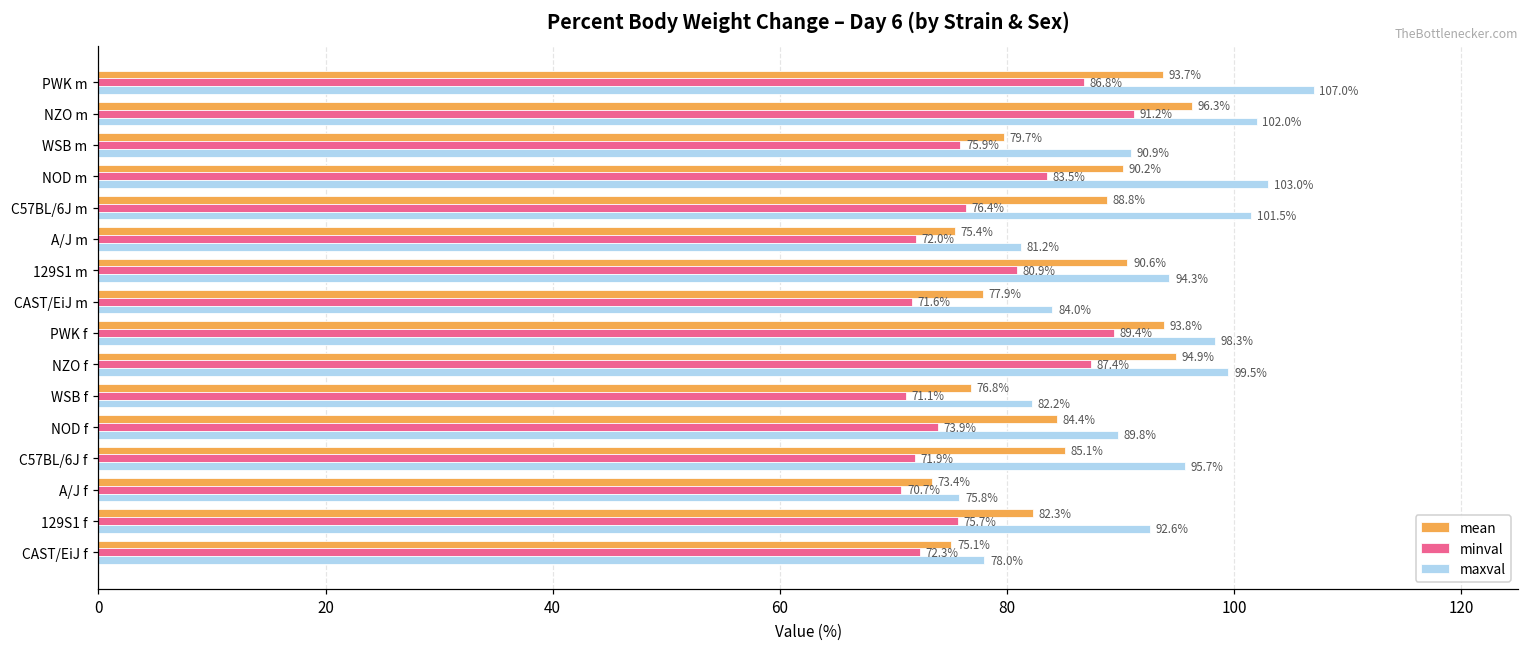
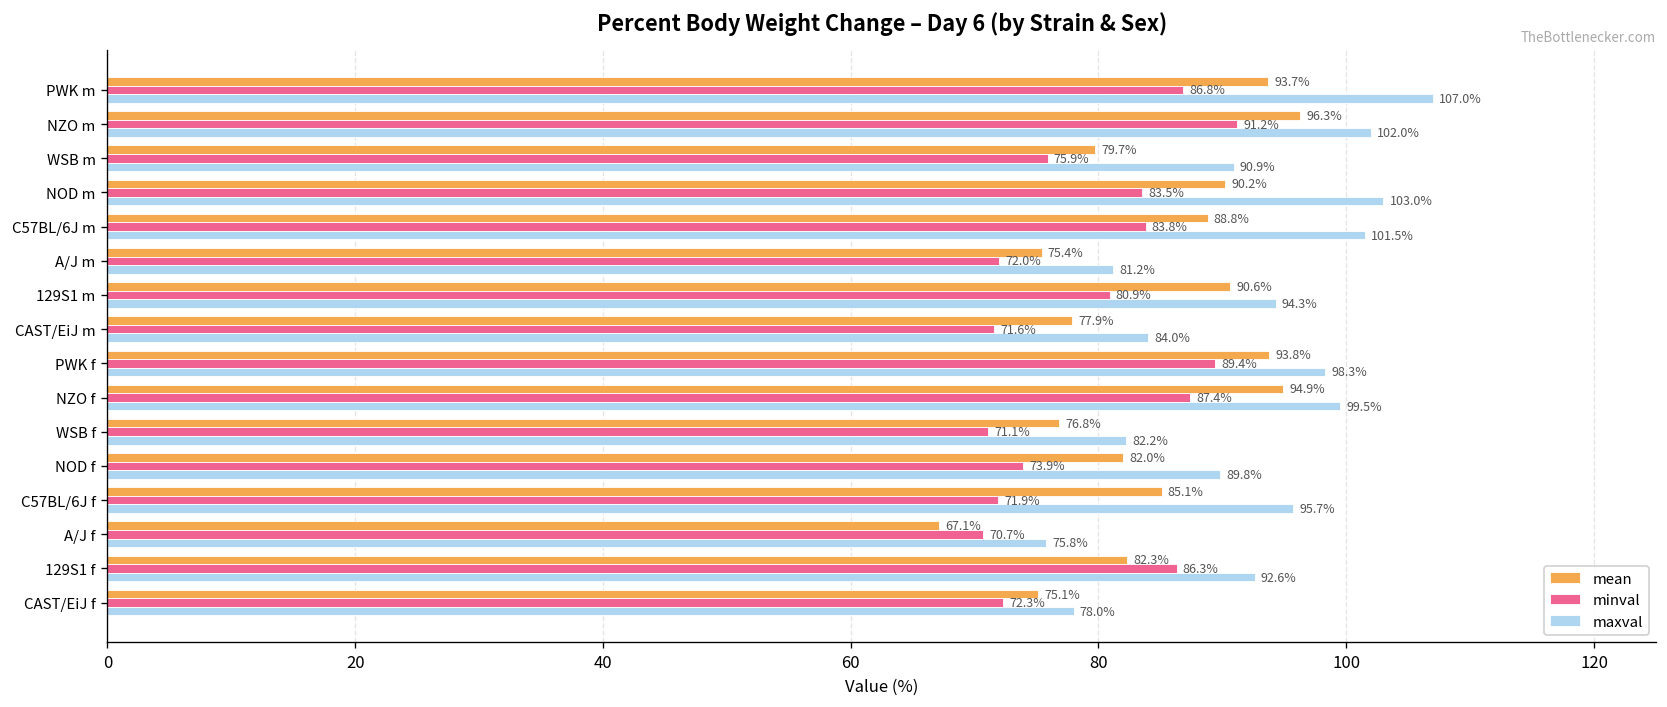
  {
    "mean": {
      "PWK m": "93.7%",
      "NZO m": "96.3%",
      "WSB m": "79.7%",
      "NOD m": "90.2%",
      "C57BL/6J m": "88.8%",
      "A/J m": "75.4%",
      "129S1 m": "90.6%",
      "CAST/EiJ m": "77.9%",
      "PWK f": "93.8%",
      "NZO f": "94.9%",
      "WSB f": "76.8%",
-     "NOD f": "84.4%",
+     "NOD f": "82.0%",
      "C57BL/6J f": "85.1%",
-     "A/J f": "73.4%",
+     "A/J f": "67.1%",
      "129S1 f": "82.3%",
      "CAST/EiJ f": "75.1%"
    },
    "minval": {
      "PWK m": "86.8%",
      "NZO m": "91.2%",
      "WSB m": "75.9%",
      "NOD m": "83.5%",
-     "C57BL/6J m": "76.4%",
+     "C57BL/6J m": "83.8%",
      "A/J m": "72.0%",
      "129S1 m": "80.9%",
      "CAST/EiJ m": "71.6%",
      "PWK f": "89.4%",
      "NZO f": "87.4%",
      "WSB f": "71.1%",
      "NOD f": "73.9%",
      "C57BL/6J f": "71.9%",
      "A/J f": "70.7%",
-     "129S1 f": "75.7%",
+     "129S1 f": "86.3%",
      "CAST/EiJ f": "72.3%"
    },
    "maxval": {
      "PWK m": "107.0%",
      "NZO m": "102.0%",
      "WSB m": "90.9%",
      "NOD m": "103.0%",
      "C57BL/6J m": "101.5%",
      "A/J m": "81.2%",
      "129S1 m": "94.3%",
      "CAST/EiJ m": "84.0%",
      "PWK f": "98.3%",
      "NZO f": "99.5%",
      "WSB f": "82.2%",
      "NOD f": "89.8%",
      "C57BL/6J f": "95.7%",
      "A/J f": "75.8%",
      "129S1 f": "92.6%",
      "CAST/EiJ f": "78.0%"
    }
  }
